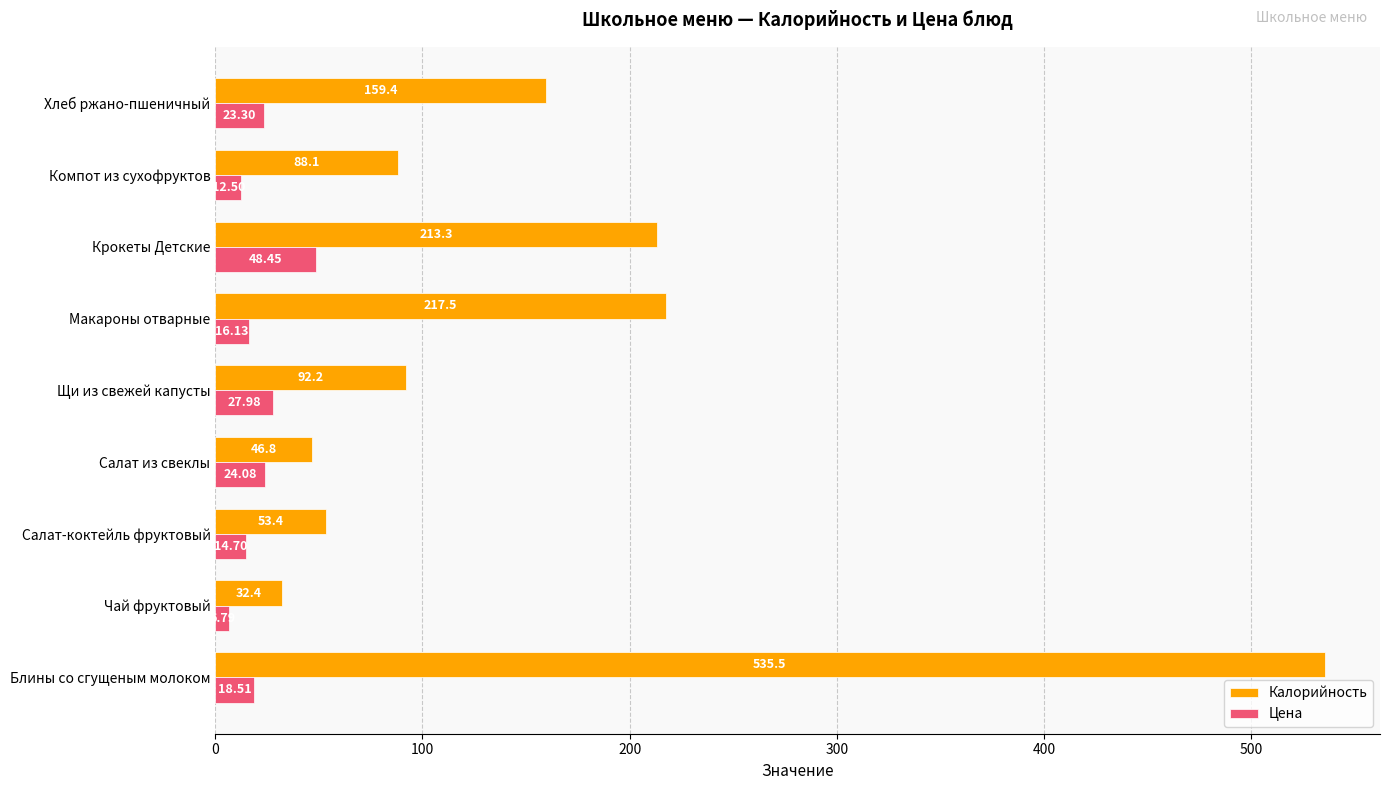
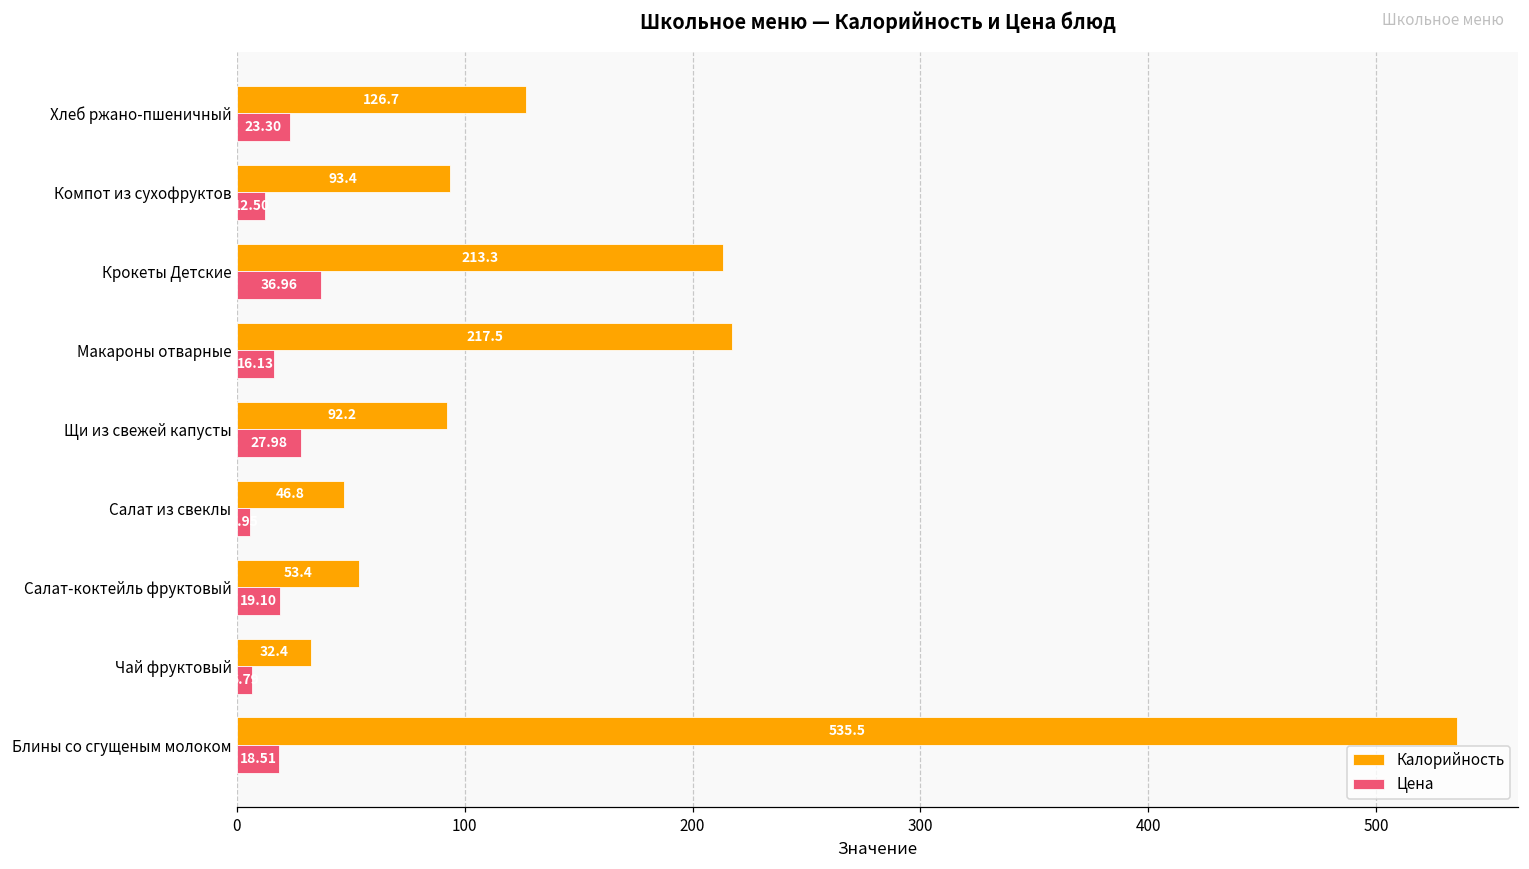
  {
    "Калорийность": {
-     "Хлеб ржано-пшеничный": 159.4,
-     "Компот из сухофруктов": 88.1,
+     "Хлеб ржано-пшеничный": 126.7,
+     "Компот из сухофруктов": 93.4,
      "Крокеты Детские": 213.3,
      "Макароны отварные": 217.5,
      "Щи из свежей капусты": 92.2,
      "Салат из свеклы": 46.8,
      "Салат-коктейль фруктовый": 53.4,
      "Чай фруктовый": 32.4,
      "Блины со сгущеным молоком": 535.5
    },
    "Цена": {
      "Хлеб ржано-пшеничный": 23.30,
      "Компот из сухофруктов": 12.50,
-     "Крокеты Детские": 48.45,
+     "Крокеты Детские": 36.96,
      "Макароны отварные": 16.13,
      "Щи из свежей капусты": 27.98,
-     "Салат из свеклы": 24,
-     "Салат-коктейль фруктовый": 14.70,
+     "Салат из свеклы": 6,
+     "Салат-коктейль фруктовый": 19.10,
      "Блины со сгущеным молоком": 18.51
    }
  }
